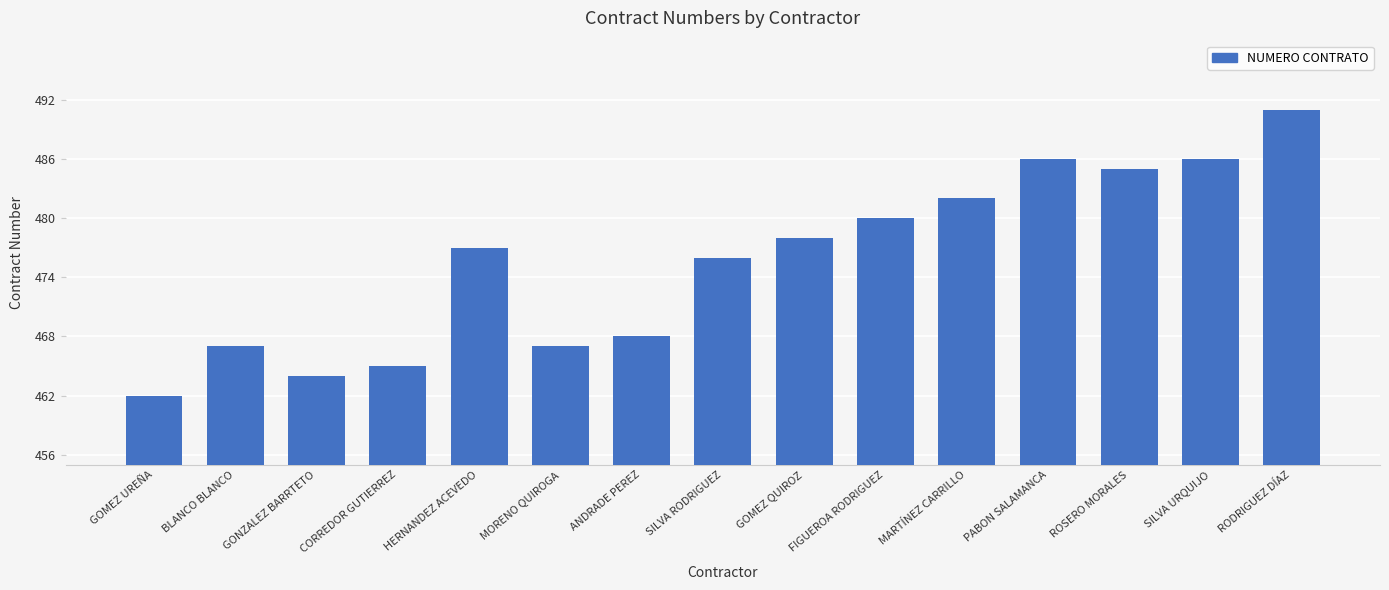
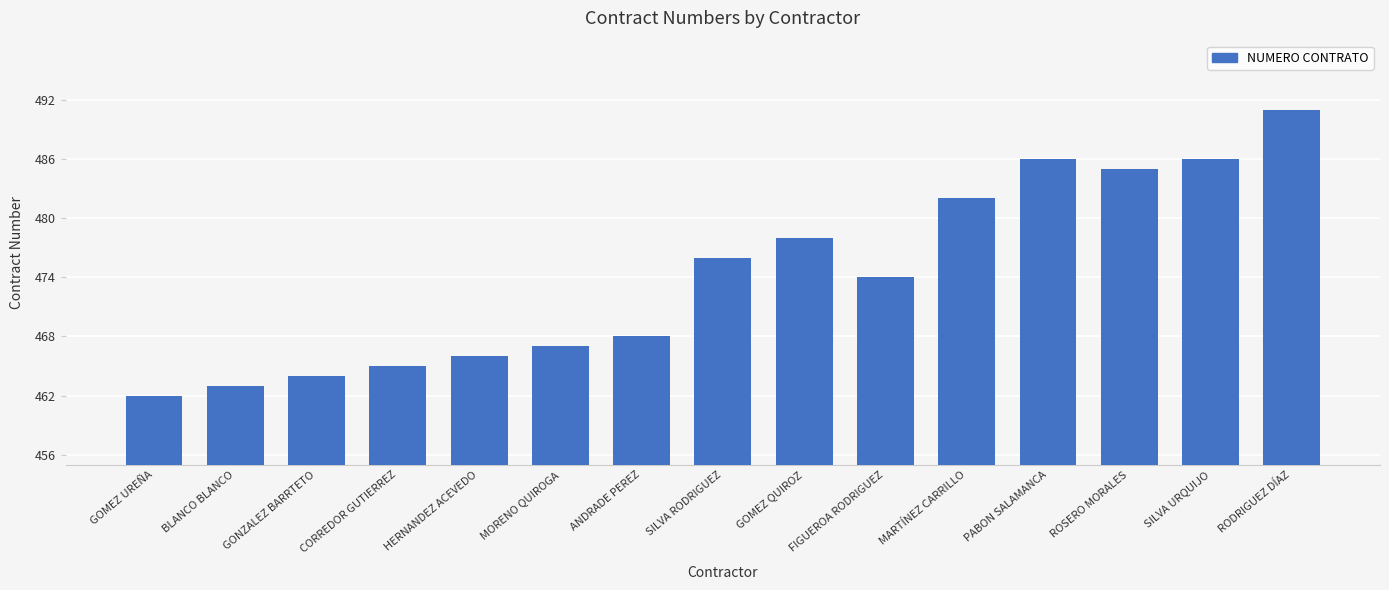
  {
    "GOMEZ UREÑA": 462,
-   "BLANCO BLANCO": 467,
+   "BLANCO BLANCO": 463,
    "GONZALEZ BARRTETO": 464,
    "CORREDOR GUTIERREZ": 465,
-   "HERNANDEZ ACEVEDO": 477,
+   "HERNANDEZ ACEVEDO": 466,
    "MORENO QUIROGA": 467,
    "ANDRADE PEREZ": 468,
    "SILVA RODRIGUEZ": 476,
    "GOMEZ QUIROZ": 478,
-   "FIGUEROA RODRIGUEZ": 480,
+   "FIGUEROA RODRIGUEZ": 474,
    "MARTÍNEZ CARRILLO": 482,
    "PABON SALAMANCA": 486,
    "ROSERO MORALES": 485,
    "SILVA URQUIJO": 486,
    "RODRIGUEZ DÍAZ": 491
  }
